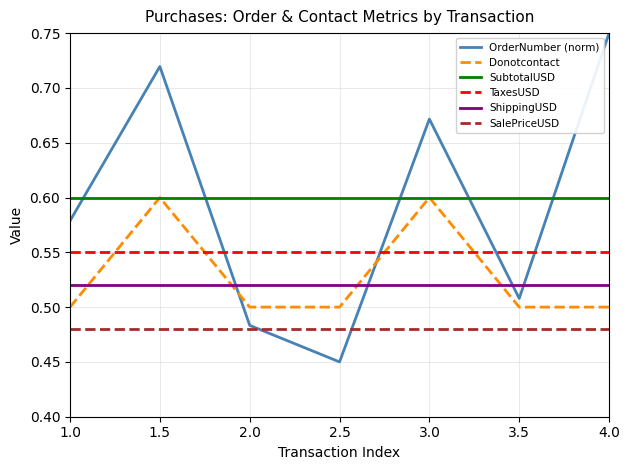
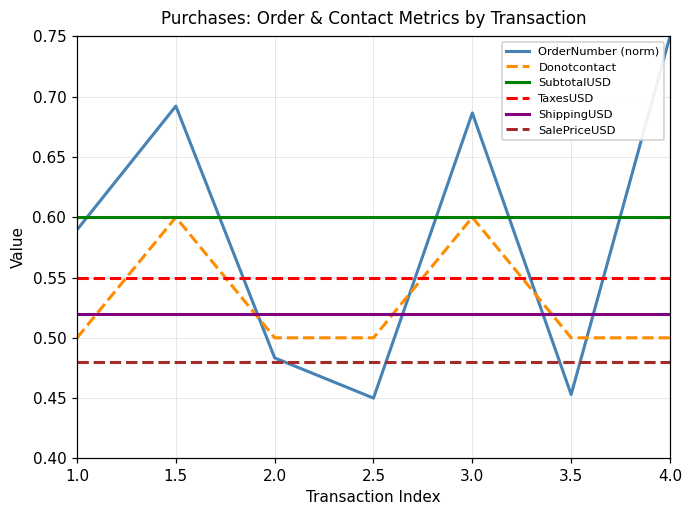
  {
    "OrderNumber (norm)": {
-     "1.0": 0.579,
-     "1.5": 0.720,
+     "1.0": 0.590,
+     "1.5": 0.692,
      "2.0": 0.483,
      "2.5": 0.450,
-     "3.0": 0.672,
-     "3.5": 0.508,
+     "3.0": 0.687,
+     "3.5": 0.453,
      "4.0": 0.750
    },
    "Donotcontact": {
      "1.0": 0.500,
      "2.0": 0.500,
      "2.5": 0.500,
      "3.5": 0.500,
      "4.0": 0.500
    },
    "SubtotalUSD": {
      "1.0": 0.600,
      "2.0": 0.600,
      "2.5": 0.600,
      "3.5": 0.600,
      "4.0": 0.600
    },
    "TaxesUSD": {
      "1.0": 0.550,
      "1.5": 0.550,
      "2.0": 0.550,
      "2.5": 0.550,
      "3.0": 0.550,
      "3.5": 0.550,
      "4.0": 0.550
    },
    "ShippingUSD": {
      "1.0": 0.520,
      "1.5": 0.520,
      "2.0": 0.520,
      "2.5": 0.520,
      "3.0": 0.520,
      "3.5": 0.520,
      "4.0": 0.520
    },
    "SalePriceUSD": {
      "1.0": 0.480,
      "1.5": 0.480,
      "2.0": 0.480,
      "2.5": 0.480,
      "3.0": 0.480,
      "3.5": 0.480,
      "4.0": 0.480
    }
  }
